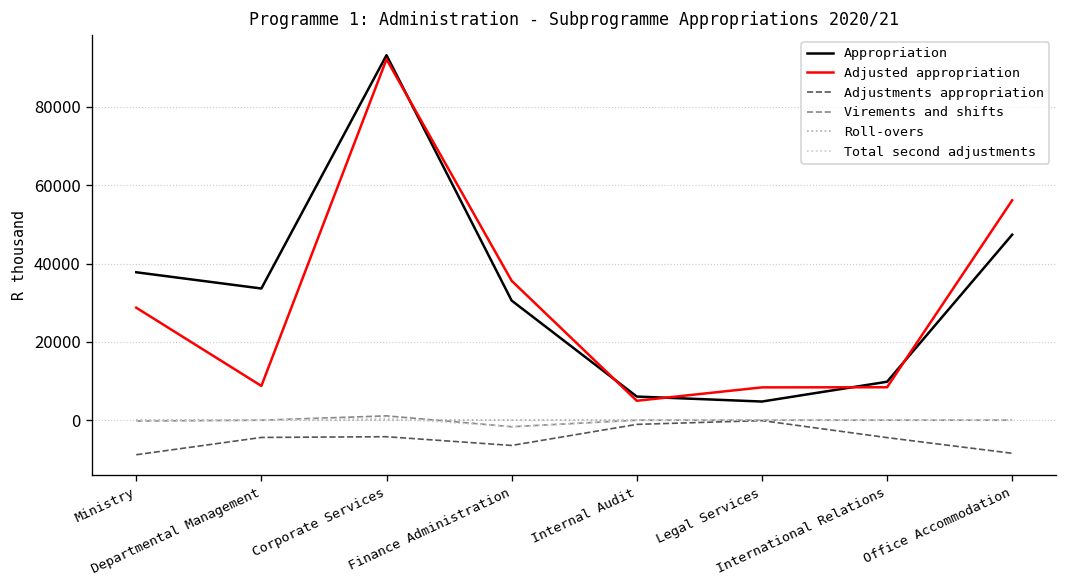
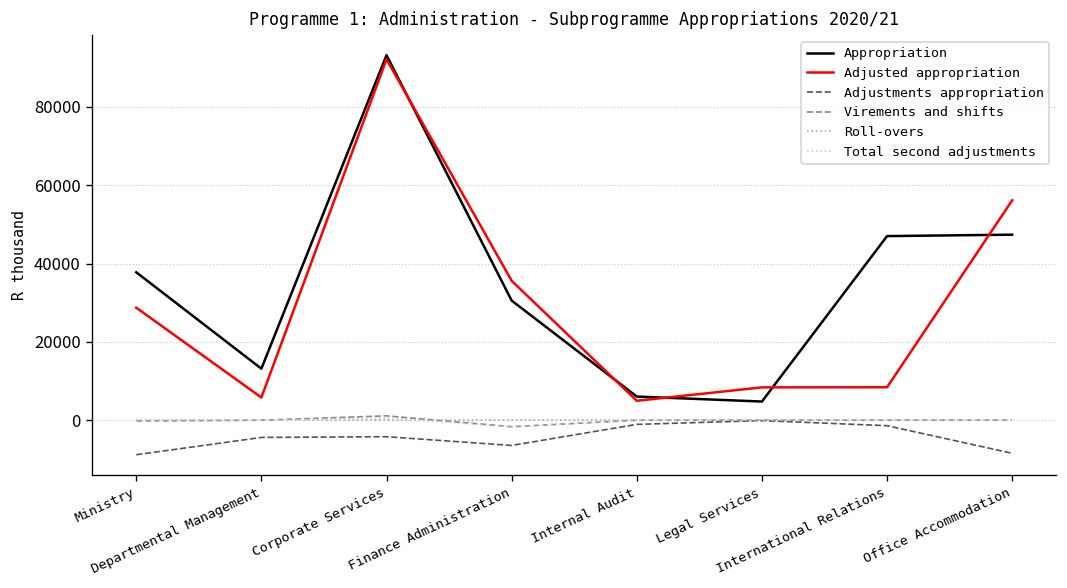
  {
    "Appropriation": {
      "Ministry": 38000,
-     "Departmental Management": 34000,
+     "Departmental Management": 13000,
      "Corporate Services": 93000,
      "Finance Administration": 31000,
      "Internal Audit": 6000,
      "Legal Services": 5000,
-     "International Relations": 10000,
+     "International Relations": 47000,
      "Office Accommodation": 47000
    },
    "Adjusted appropriation": {
      "Ministry": 29000,
-     "Departmental Management": 9000,
+     "Departmental Management": 6000,
      "Corporate Services": 92000,
      "Finance Administration": 36000,
      "Internal Audit": 5000,
      "Legal Services": 8000,
      "International Relations": 8000,
      "Office Accommodation": 56000
    },
    "Adjustments appropriation": {
      "Ministry": -9000,
      "Departmental Management": -4000,
      "Corporate Services": -4000,
      "Finance Administration": -6000,
      "Internal Audit": -1000,
-     "International Relations": -4000,
+     "International Relations": -1000,
      "Office Accommodation": -8000
    }
  }
